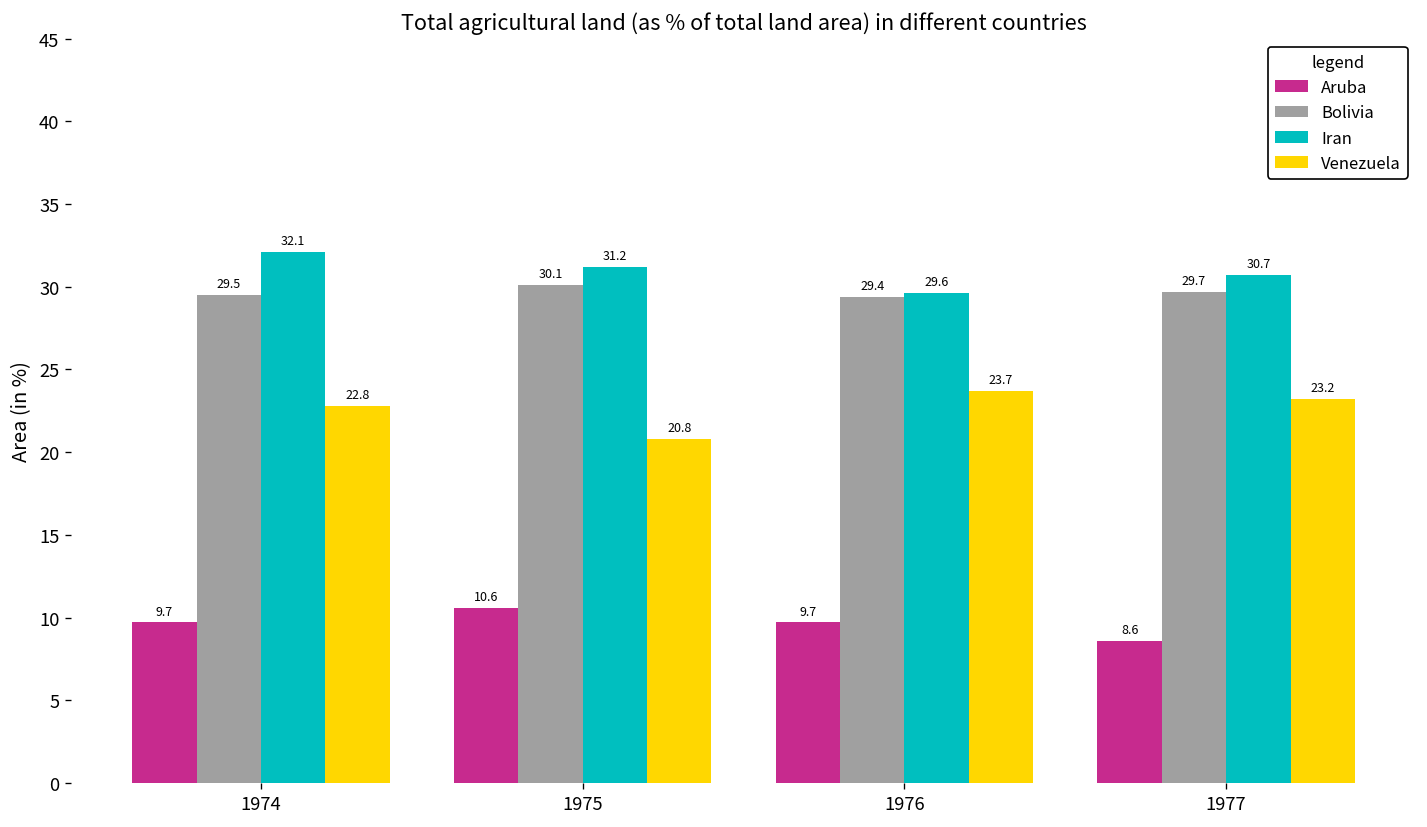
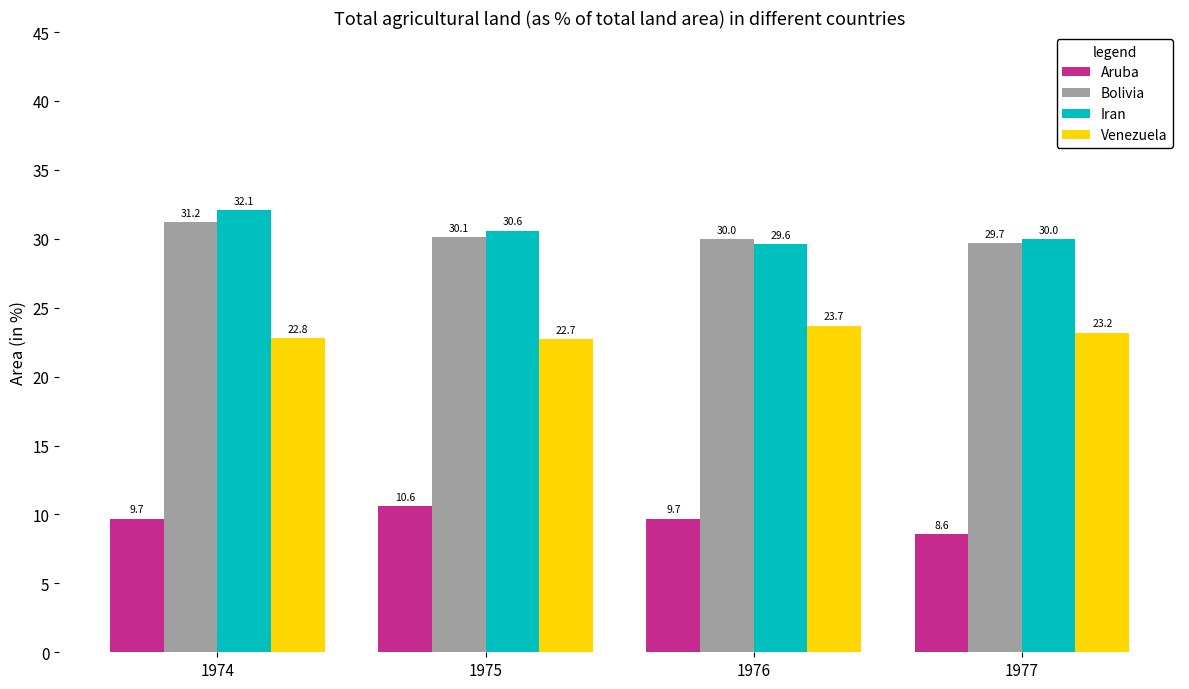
  {
    "Aruba": {
      "1974": 9.7,
      "1975": 10.6,
      "1976": 9.7,
      "1977": 8.6
    },
    "Bolivia": {
-     "1974": 29.5,
+     "1974": 31.2,
      "1975": 30.1,
-     "1976": 29.4,
+     "1976": 30.0,
      "1977": 29.7
    },
    "Iran": {
      "1974": 32.1,
-     "1975": 31.2,
+     "1975": 30.6,
      "1976": 29.6,
-     "1977": 30.7
+     "1977": 30.0
    },
    "Venezuela": {
      "1974": 22.8,
-     "1975": 20.8,
+     "1975": 22.7,
      "1976": 23.7,
      "1977": 23.2
    }
  }
